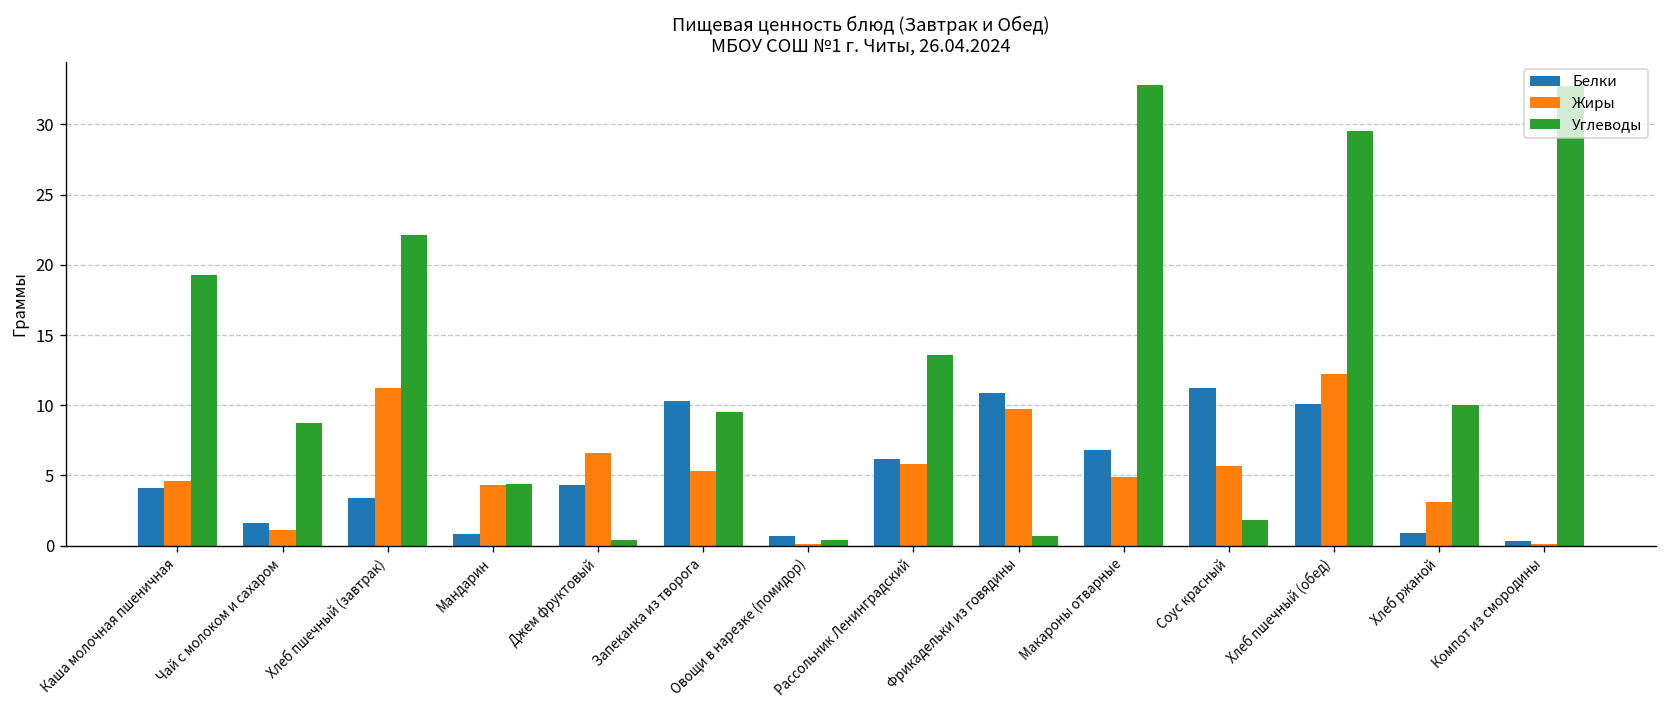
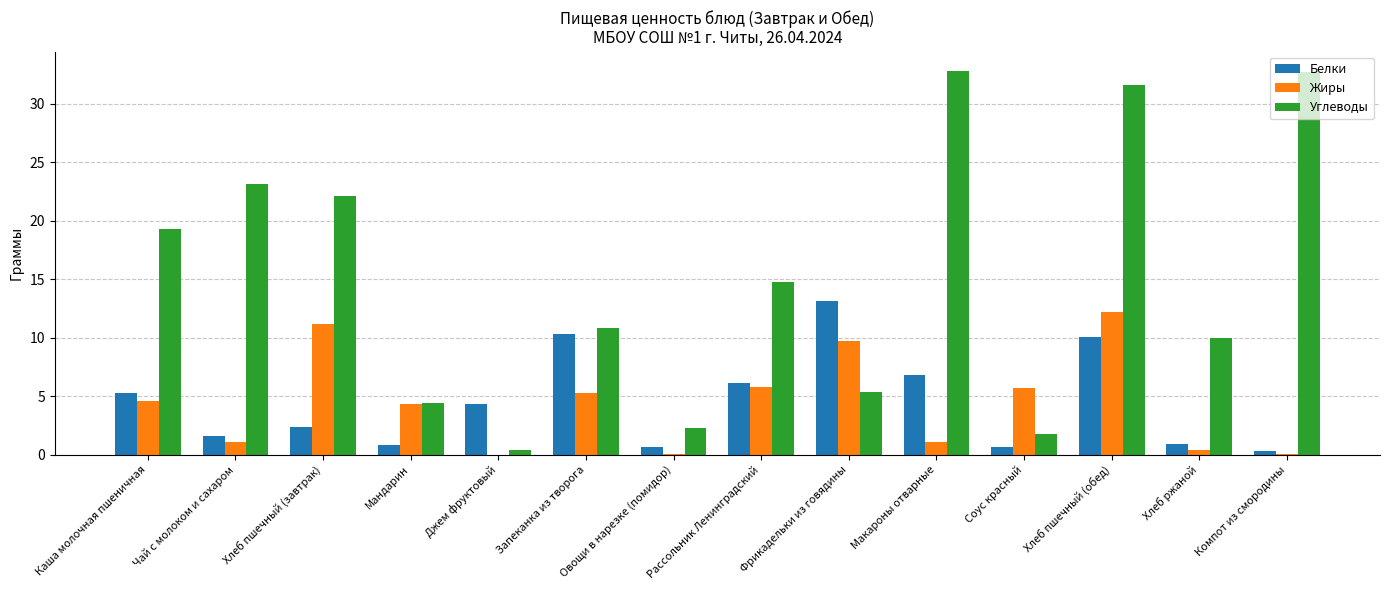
  {
    "Белки": {
-     "Каша молочная пшеничная": 4.1,
+     "Каша молочная пшеничная": 5.3,
      "Чай с молоком и сахаром": 1.6,
-     "Хлеб пшечный (завтрак)": 3.4,
+     "Хлеб пшечный (завтрак)": 2.4,
      "Мандарин": 0.8,
      "Джем фруктовый": 4.3,
      "Запеканка из творога": 10.3,
      "Овощи в нарезке (помидор)": 0.7,
      "Рассольник Ленинградский": 6.1,
-     "Фрикадельки из говядины": 10.9,
+     "Фрикадельки из говядины": 13.1,
      "Макароны отварные": 6.8,
-     "Соус красный": 11.2,
+     "Соус красный": 0.7,
      "Хлеб пшечный (обед)": 10.1,
      "Хлеб ржаной": 0.9,
      "Компот из смородины": 0.3
    },
    "Жиры": {
      "Каша молочная пшеничная": 4.6,
      "Чай с молоком и сахаром": 1.1,
      "Хлеб пшечный (завтрак)": 11.2,
      "Мандарин": 4.3,
-     "Джем фруктовый": 6.6,
+     "Джем фруктовый": 0.0,
      "Запеканка из творога": 5.3,
      "Рассольник Ленинградский": 5.8,
      "Фрикадельки из говядины": 9.7,
-     "Макароны отварные": 4.9,
+     "Макароны отварные": 1.1,
      "Соус красный": 5.7,
      "Хлеб пшечный (обед)": 12.2,
-     "Хлеб ржаной": 3.1
+     "Хлеб ржаной": 0.4
    },
    "Углеводы": {
      "Каша молочная пшеничная": 19.3,
-     "Чай с молоком и сахаром": 8.7,
+     "Чай с молоком и сахаром": 23.1,
      "Хлеб пшечный (завтрак)": 22.1,
      "Мандарин": 4.4,
      "Джем фруктовый": 0.4,
-     "Запеканка из творога": 9.5,
-     "Овощи в нарезке (помидор)": 0.4,
-     "Рассольник Ленинградский": 13.6,
-     "Фрикадельки из говядины": 0.7,
+     "Запеканка из творога": 10.8,
+     "Овощи в нарезке (помидор)": 2.3,
+     "Рассольник Ленинградский": 14.8,
+     "Фрикадельки из говядины": 5.4,
      "Макароны отварные": 32.8,
      "Соус красный": 1.8,
-     "Хлеб пшечный (обед)": 29.5,
+     "Хлеб пшечный (обед)": 31.6,
      "Хлеб ржаной": 10.0
    }
  }
